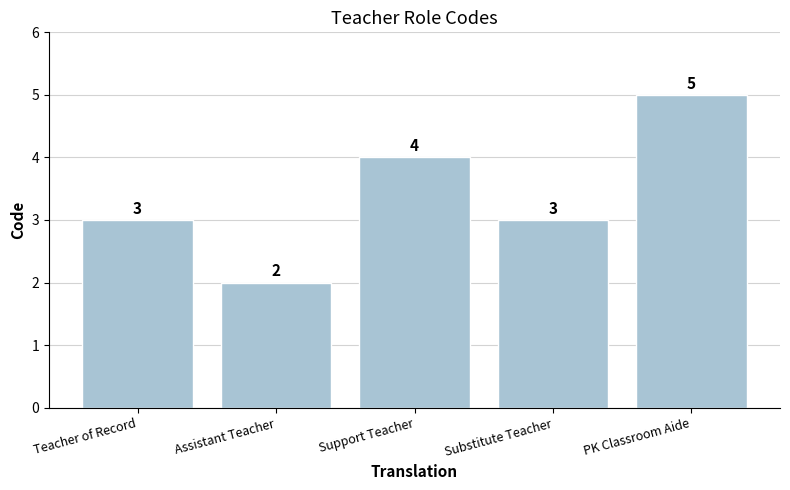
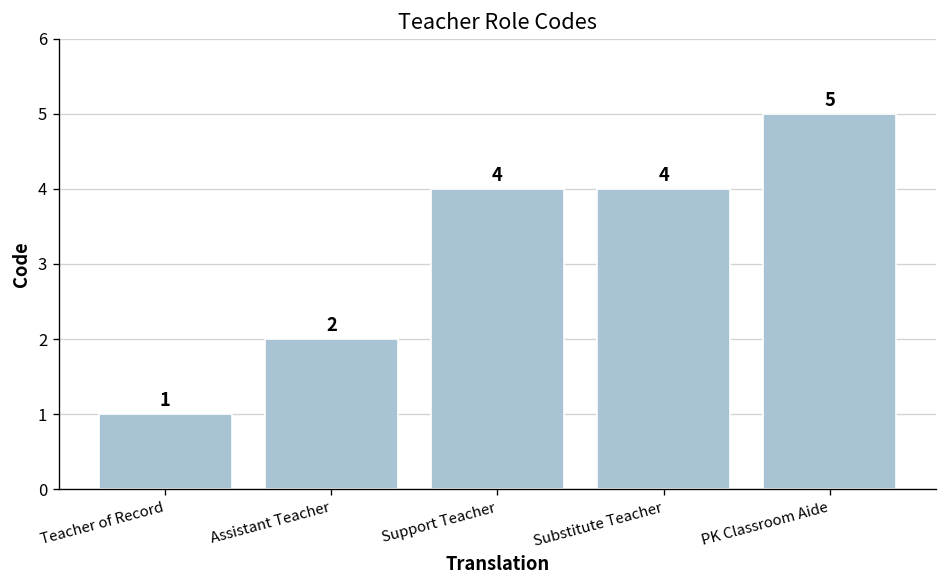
  {
-   "Teacher of Record": 3,
+   "Teacher of Record": 1,
    "Assistant Teacher": 2,
    "Support Teacher": 4,
-   "Substitute Teacher": 3,
+   "Substitute Teacher": 4,
    "PK Classroom Aide": 5
  }
